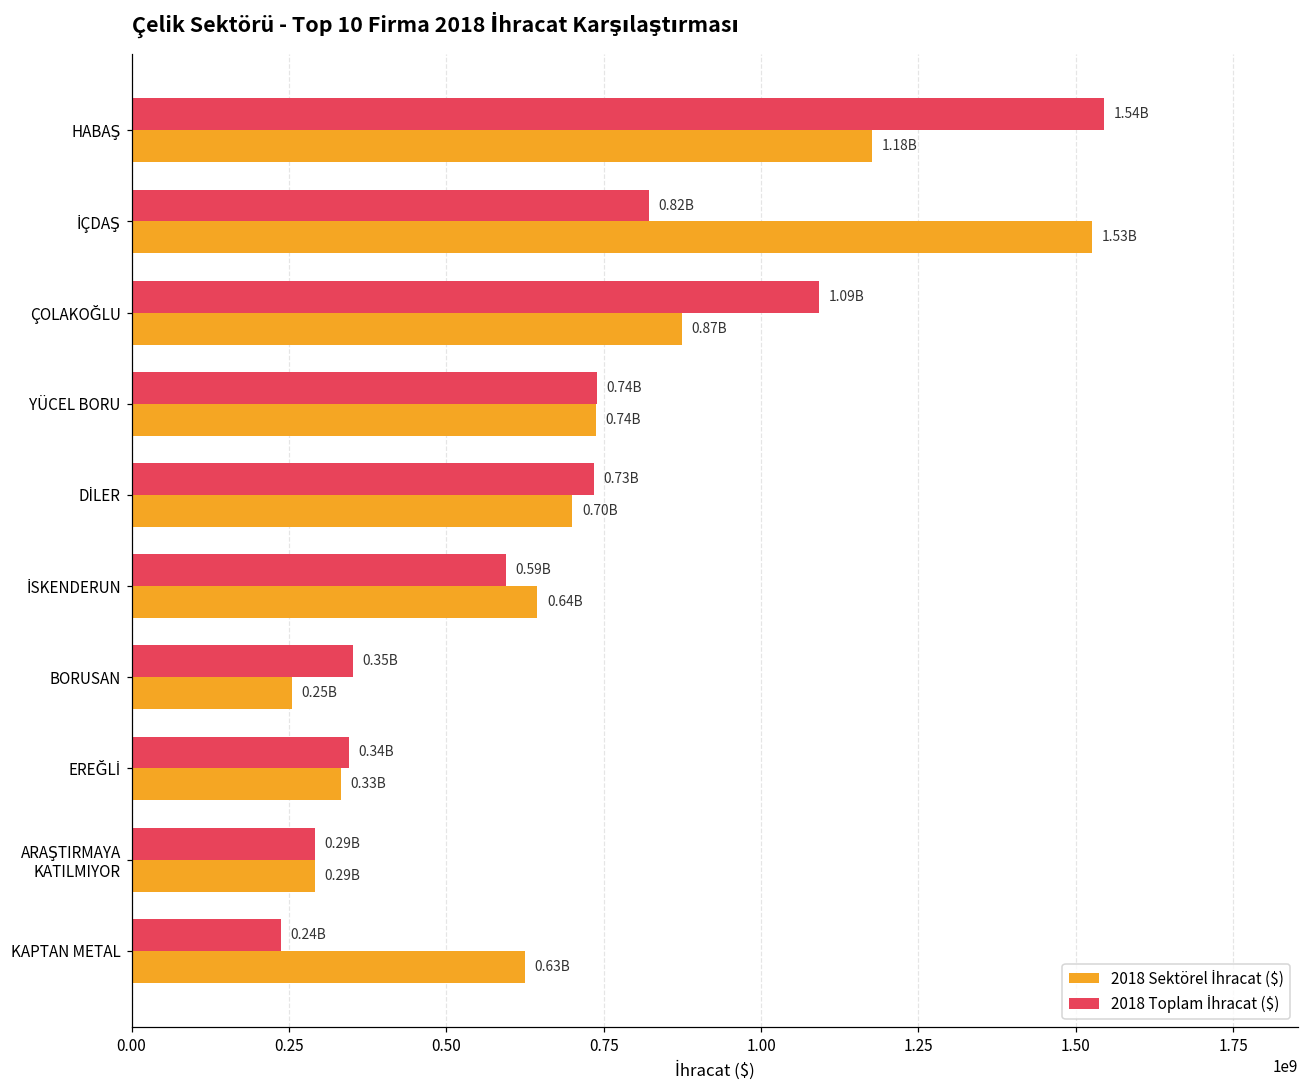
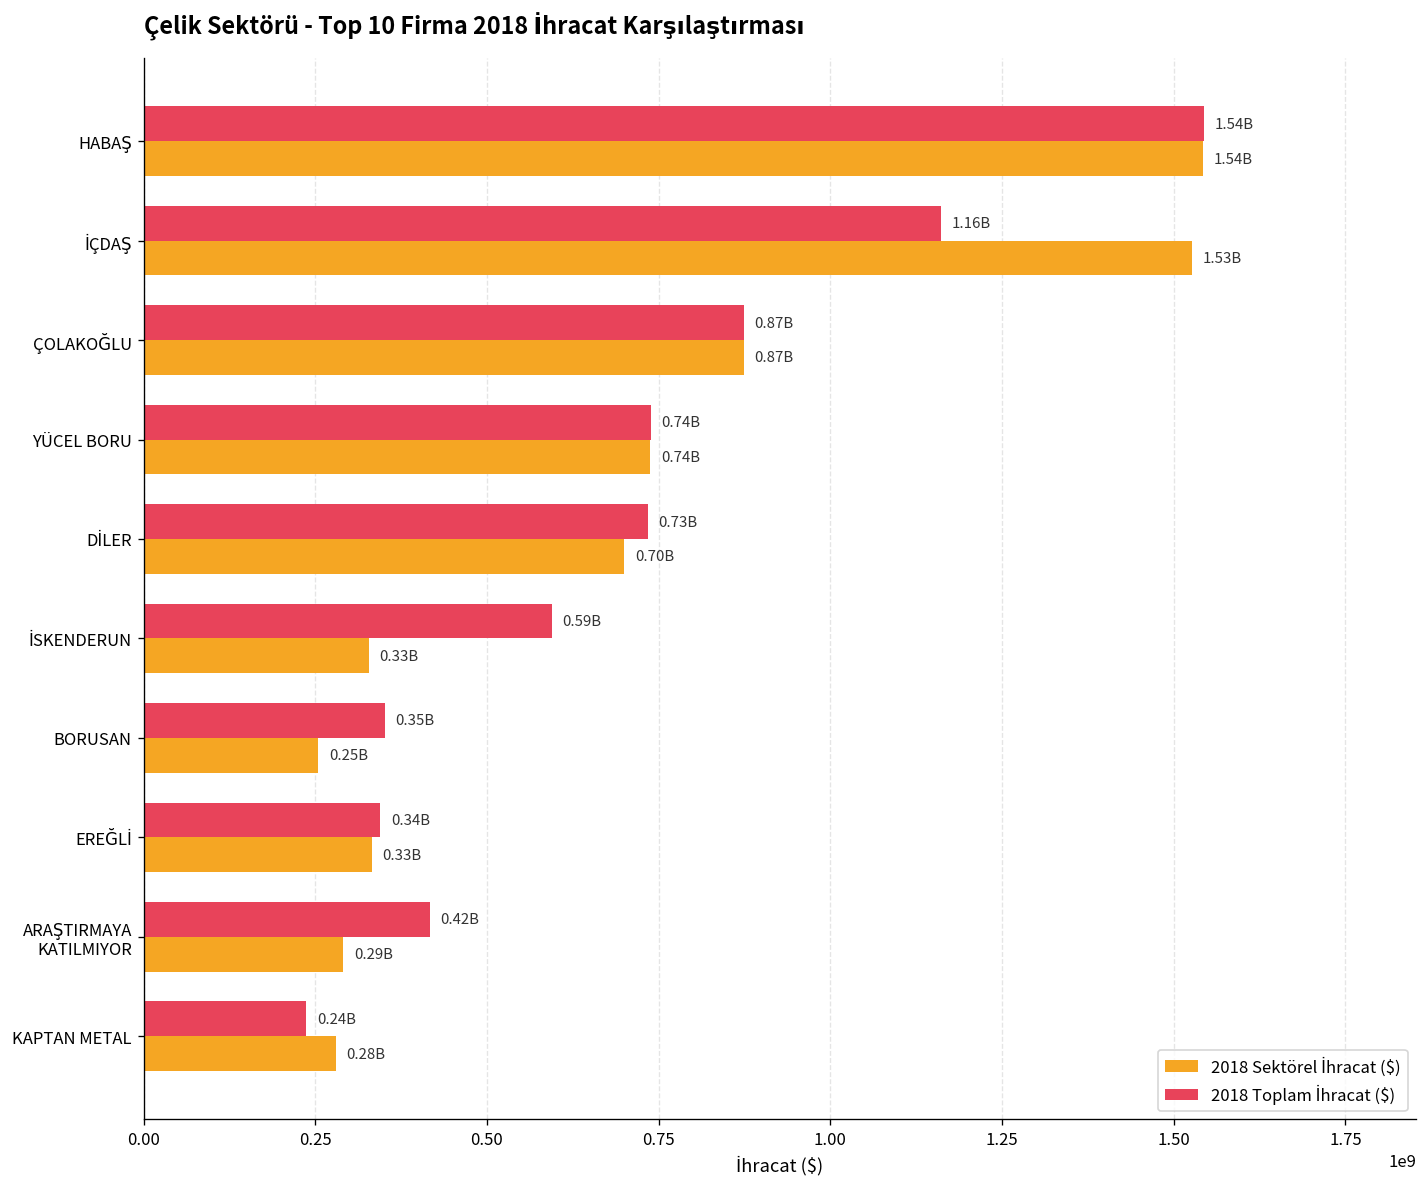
  {
    "2018 Sektörel İhracat ($)": {
-     "HABAŞ": "1.18B",
+     "HABAŞ": "1.54B",
      "İÇDAŞ": "1.53B",
      "ÇOLAKOĞLU": "0.87B",
      "YÜCEL BORU": "0.74B",
      "DİLER": "0.70B",
-     "İSKENDERUN": "0.64B",
+     "İSKENDERUN": "0.33B",
      "BORUSAN": "0.25B",
      "EREĞLİ": "0.33B",
      "ARAŞTIRMAYA KATILMIYOR": "0.29B",
-     "KAPTAN METAL": "0.63B"
+     "KAPTAN METAL": "0.28B"
    },
    "2018 Toplam İhracat ($)": {
      "HABAŞ": "1.54B",
-     "İÇDAŞ": "0.82B",
-     "ÇOLAKOĞLU": "1.09B",
+     "İÇDAŞ": "1.16B",
+     "ÇOLAKOĞLU": "0.87B",
      "YÜCEL BORU": "0.74B",
      "DİLER": "0.73B",
      "İSKENDERUN": "0.59B",
      "BORUSAN": "0.35B",
      "EREĞLİ": "0.34B",
-     "ARAŞTIRMAYA KATILMIYOR": "0.29B",
+     "ARAŞTIRMAYA KATILMIYOR": "0.42B",
      "KAPTAN METAL": "0.24B"
    }
  }
